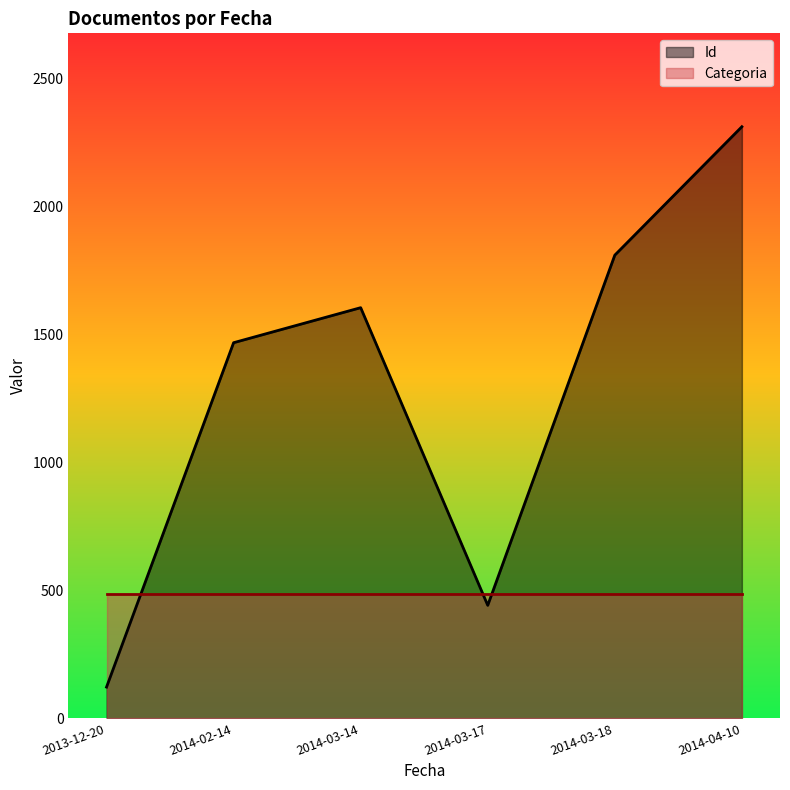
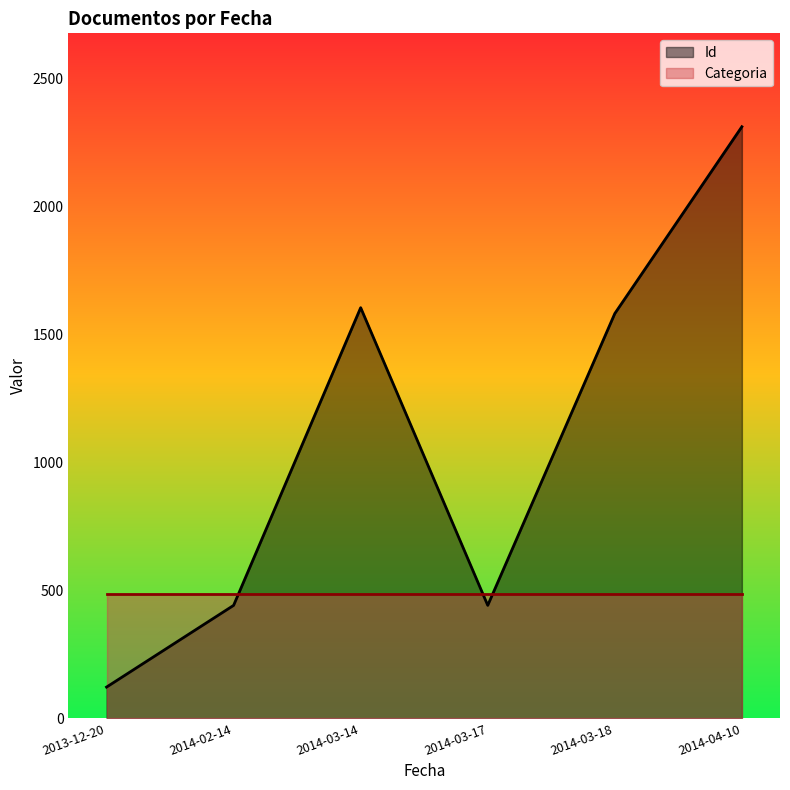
  {
    "Id": {
      "2013-12-20": 120,
-     "2014-02-14": 1470,
+     "2014-02-14": 440,
      "2014-03-14": 1600,
      "2014-03-17": 440,
-     "2014-03-18": 1810,
+     "2014-03-18": 1580,
      "2014-04-10": 2310
    },
    "Categoria": {
      "2013-12-20": 490,
      "2014-02-14": 490,
      "2014-03-14": 490,
      "2014-03-17": 490,
      "2014-03-18": 490,
      "2014-04-10": 490
    }
  }
